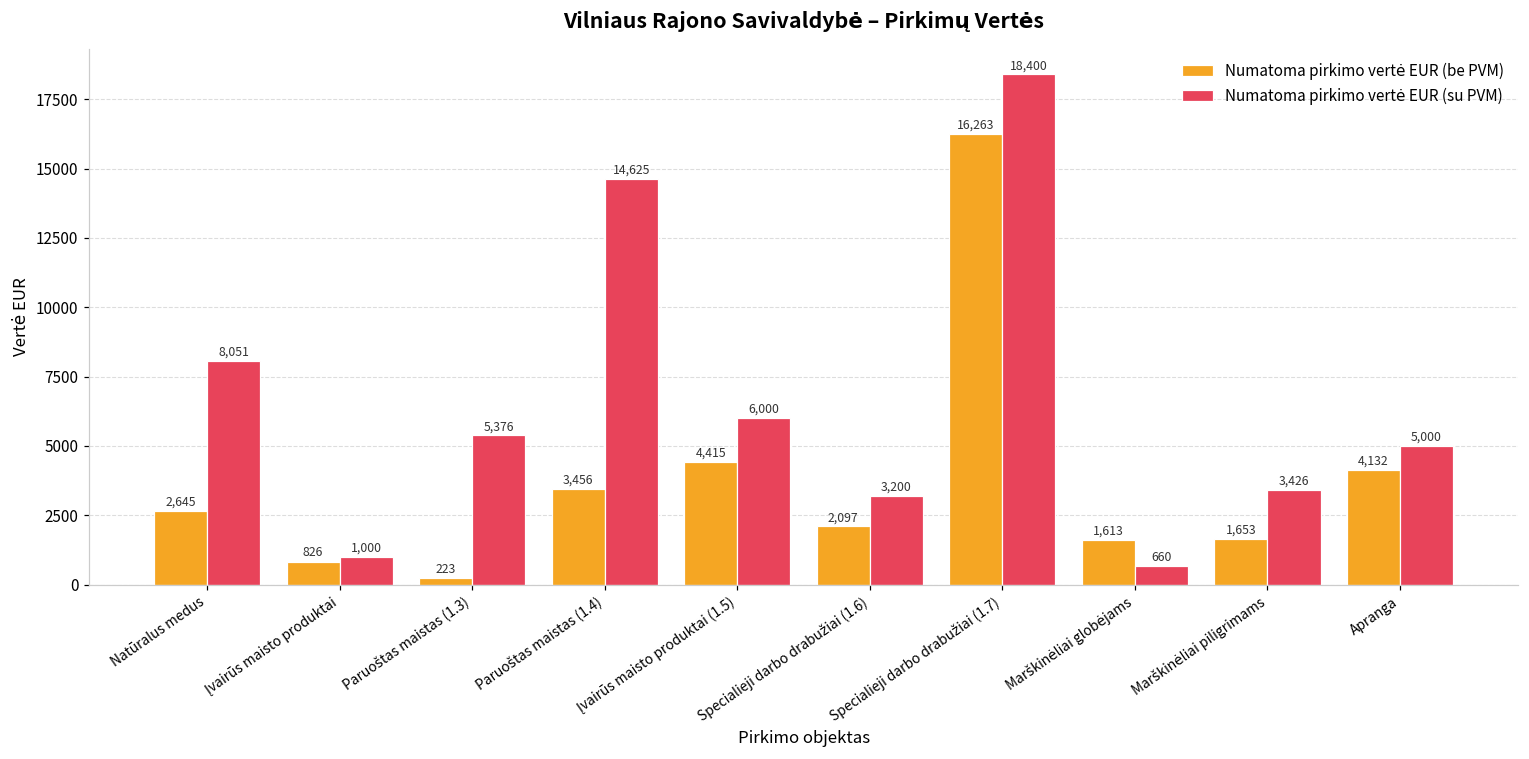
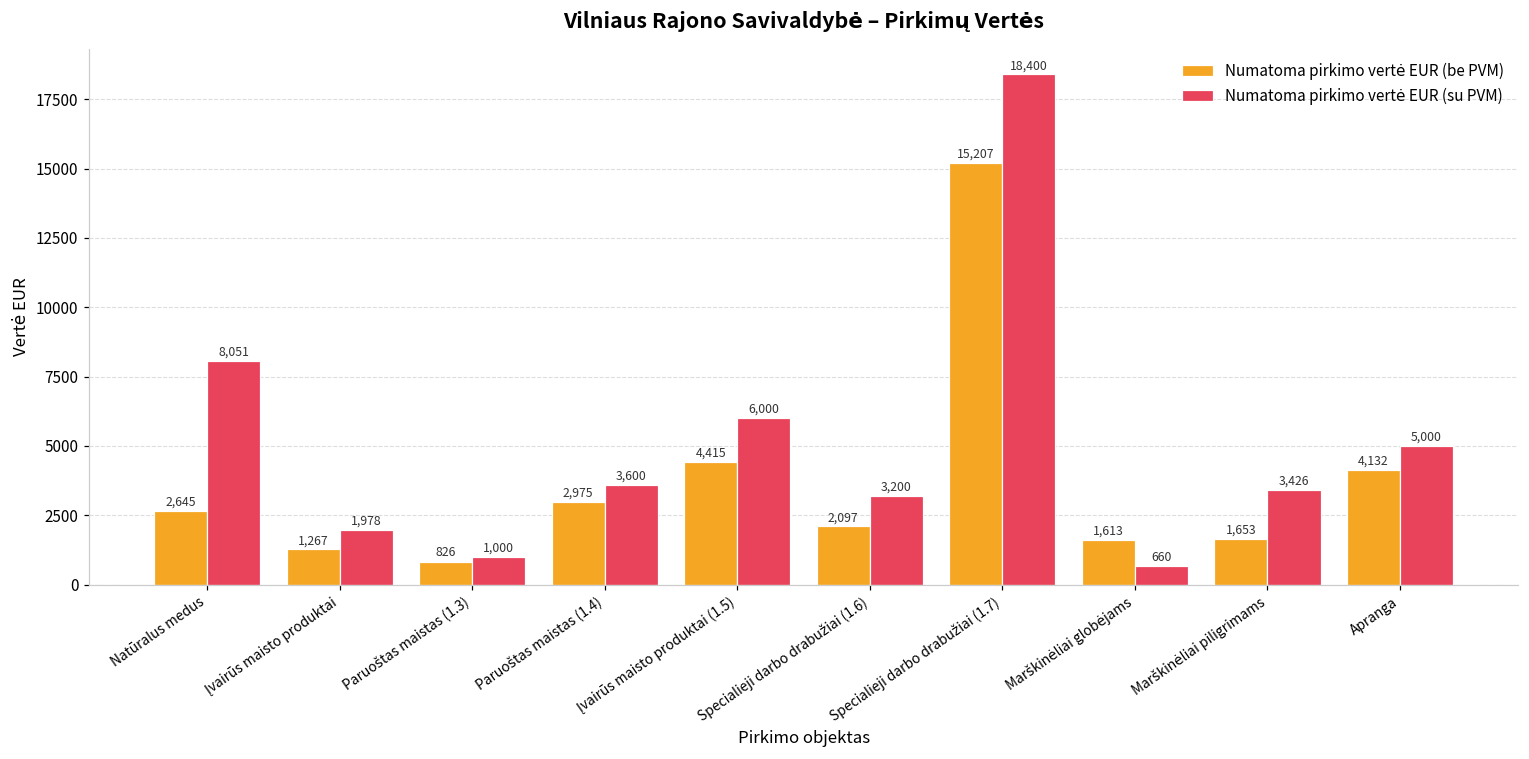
  {
    "Numatoma pirkimo vertė EUR (be PVM)": {
      "Natūralus medus": "2,645",
-     "Įvairūs maisto produktai": "826",
-     "Paruoštas maistas (1.3)": "223",
-     "Paruoštas maistas (1.4)": "3,456",
+     "Įvairūs maisto produktai": "1,267",
+     "Paruoštas maistas (1.3)": "826",
+     "Paruoštas maistas (1.4)": "2,975",
      "Įvairūs maisto produktai (1.5)": "4,415",
      "Specialieji darbo drabužiai (1.6)": "2,097",
-     "Specialieji darbo drabužiai (1.7)": "16,263",
+     "Specialieji darbo drabužiai (1.7)": "15,207",
      "Marškinėliai globėjams": "1,613",
      "Marškinėliai piligrimams": "1,653",
      "Apranga": "4,132"
    },
    "Numatoma pirkimo vertė EUR (su PVM)": {
      "Natūralus medus": "8,051",
-     "Įvairūs maisto produktai": "1,000",
-     "Paruoštas maistas (1.3)": "5,376",
-     "Paruoštas maistas (1.4)": "14,625",
+     "Įvairūs maisto produktai": "1,978",
+     "Paruoštas maistas (1.3)": "1,000",
+     "Paruoštas maistas (1.4)": "3,600",
      "Įvairūs maisto produktai (1.5)": "6,000",
      "Specialieji darbo drabužiai (1.6)": "3,200",
      "Specialieji darbo drabužiai (1.7)": "18,400",
      "Marškinėliai globėjams": "660",
      "Marškinėliai piligrimams": "3,426",
      "Apranga": "5,000"
    }
  }
